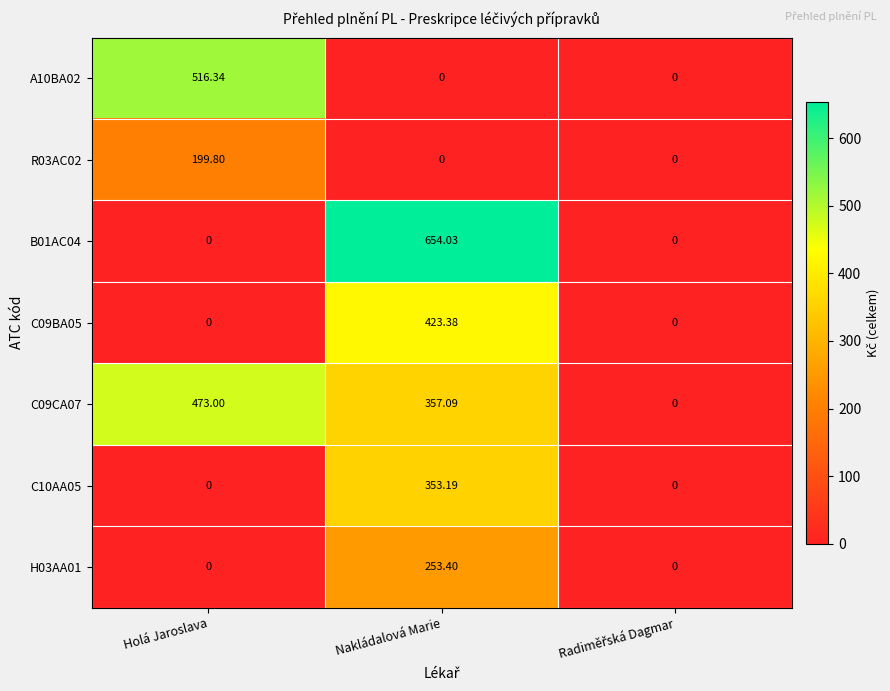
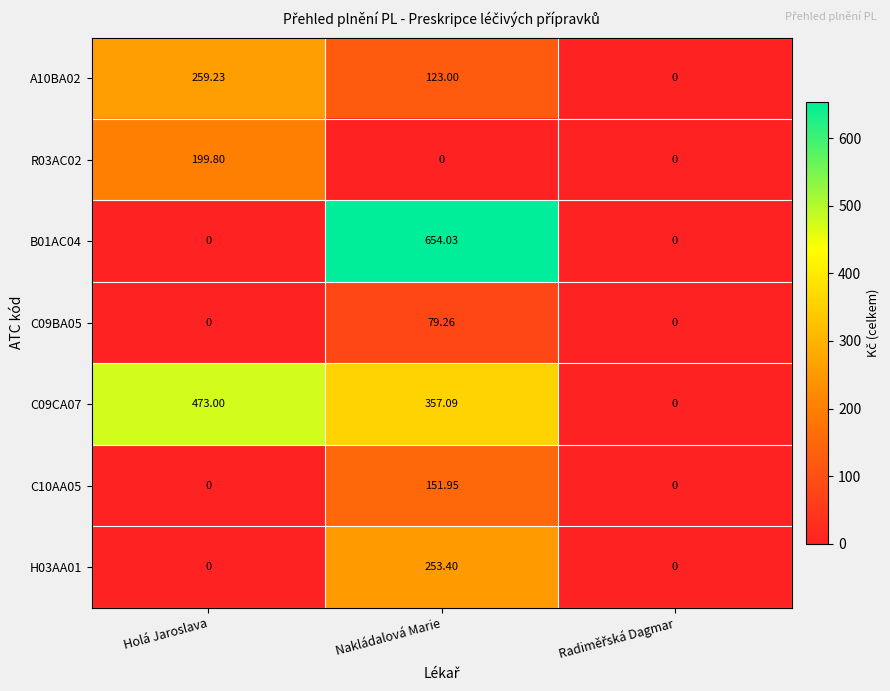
  {
    "A10BA02": {
-     "Holá Jaroslava": 516.34,
-     "Nakládalová Marie": 0,
+     "Holá Jaroslava": 259.23,
+     "Nakládalová Marie": 123.00,
      "Radiměřská Dagmar": 0
    },
    "R03AC02": {
      "Holá Jaroslava": 199.80,
      "Nakládalová Marie": 0,
      "Radiměřská Dagmar": 0
    },
    "B01AC04": {
      "Holá Jaroslava": 0,
      "Nakládalová Marie": 654.03,
      "Radiměřská Dagmar": 0
    },
    "C09BA05": {
      "Holá Jaroslava": 0,
-     "Nakládalová Marie": 423.38,
+     "Nakládalová Marie": 79.26,
      "Radiměřská Dagmar": 0
    },
    "C09CA07": {
      "Holá Jaroslava": 473.00,
      "Nakládalová Marie": 357.09,
      "Radiměřská Dagmar": 0
    },
    "C10AA05": {
      "Holá Jaroslava": 0,
-     "Nakládalová Marie": 353.19,
+     "Nakládalová Marie": 151.95,
      "Radiměřská Dagmar": 0
    },
    "H03AA01": {
      "Holá Jaroslava": 0,
      "Nakládalová Marie": 253.40,
      "Radiměřská Dagmar": 0
    }
  }
